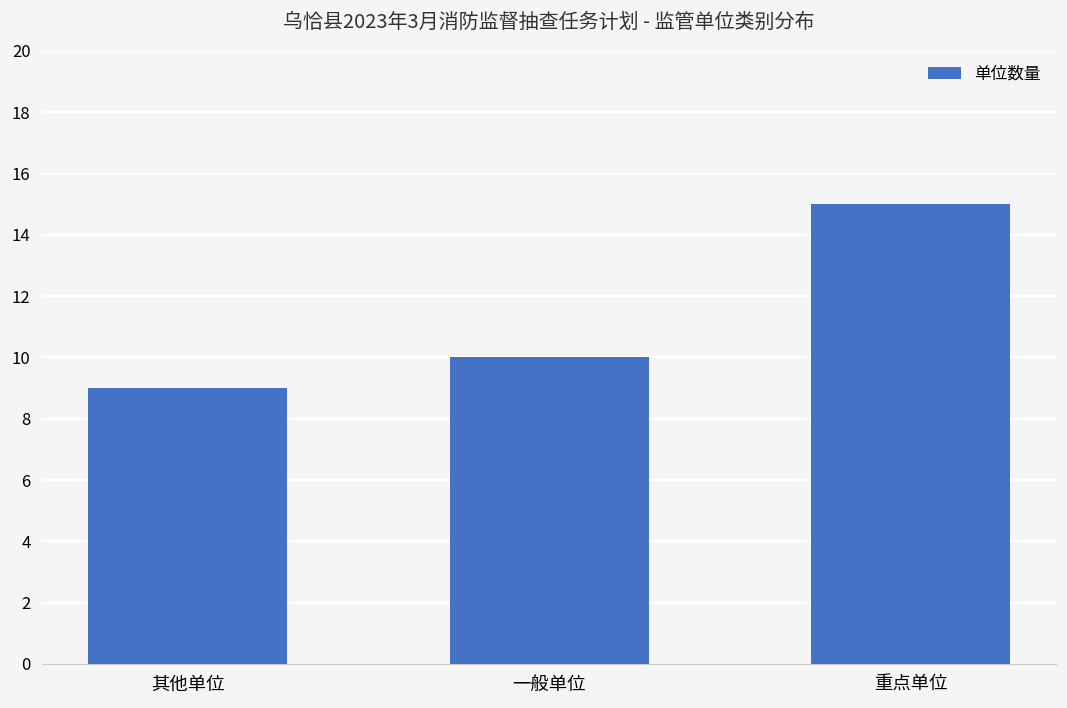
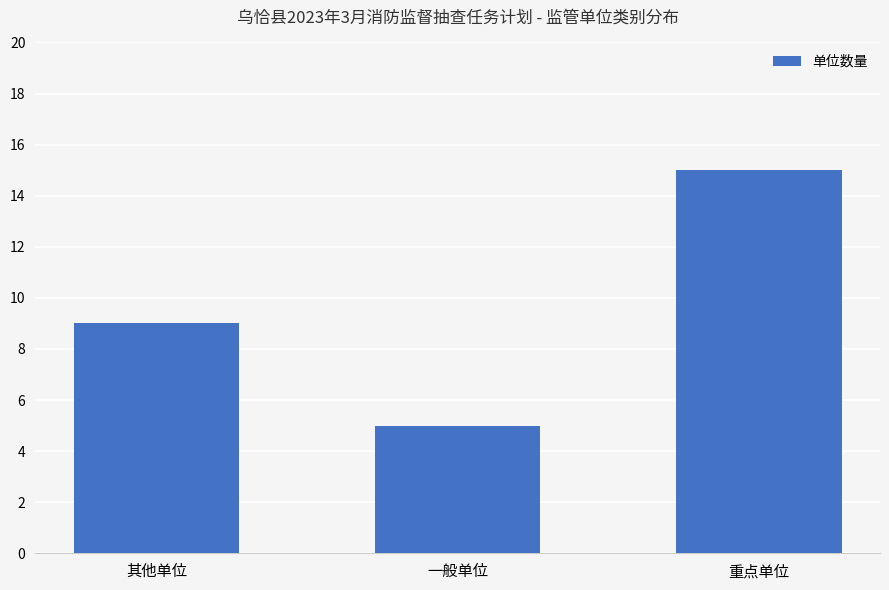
  {
    "其他单位": 9,
-   "一般单位": 10,
+   "一般单位": 5,
    "重点单位": 15
  }
